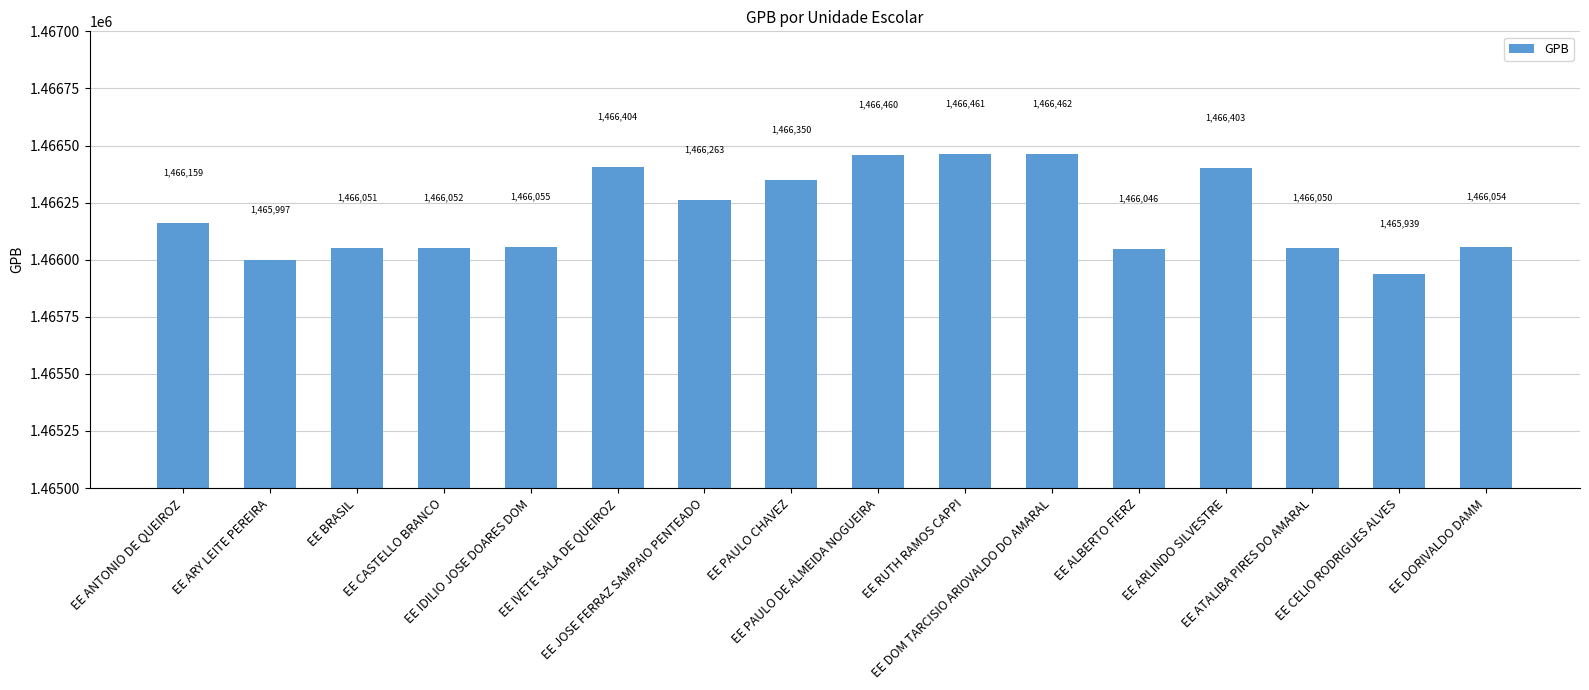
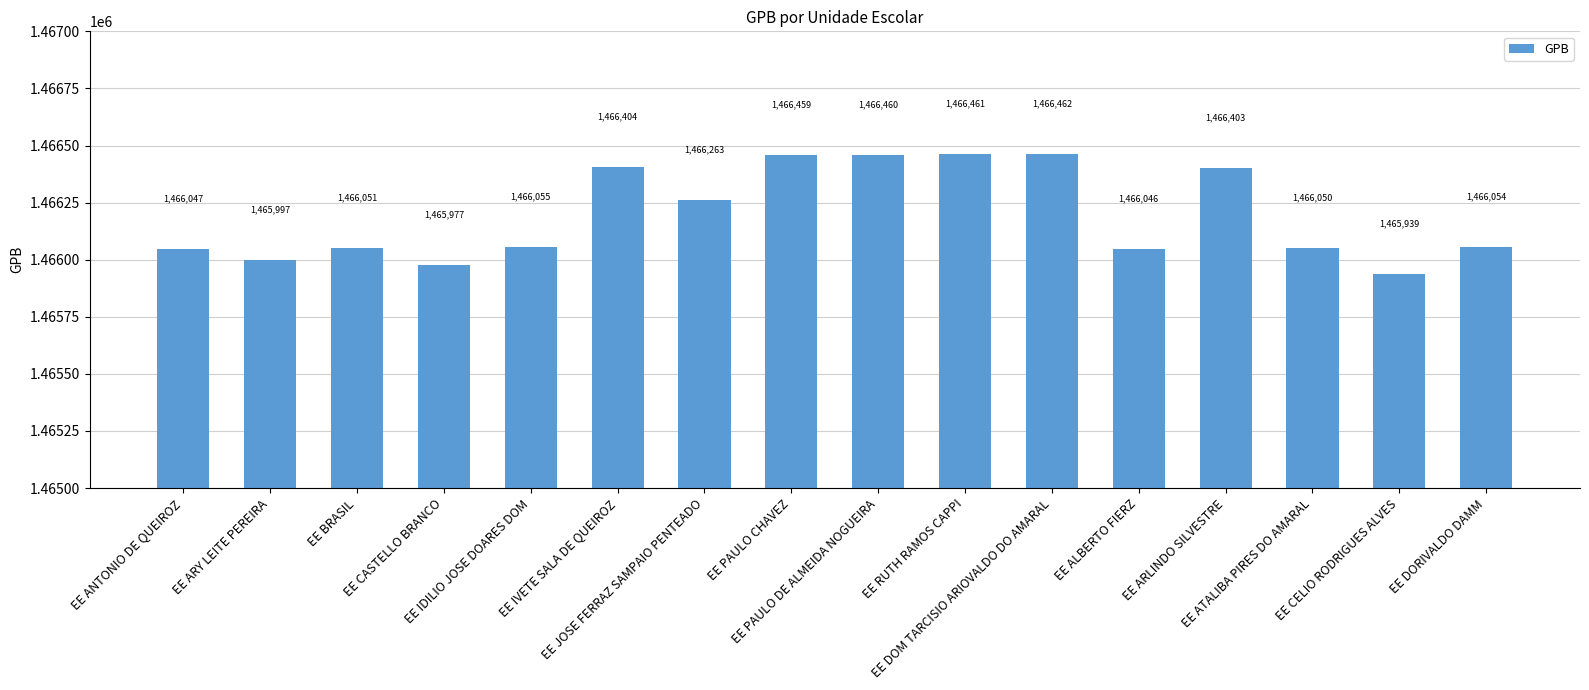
  {
-   "EE ANTONIO DE QUEIROZ": "1,466,159",
-   "EE CASTELLO BRANCO": "1,466,052",
-   "EE PAULO CHAVEZ": "1,466,350"
+   "EE ANTONIO DE QUEIROZ": "1,466,047",
+   "EE CASTELLO BRANCO": "1,465,977",
+   "EE PAULO CHAVEZ": "1,466,459"
  }
